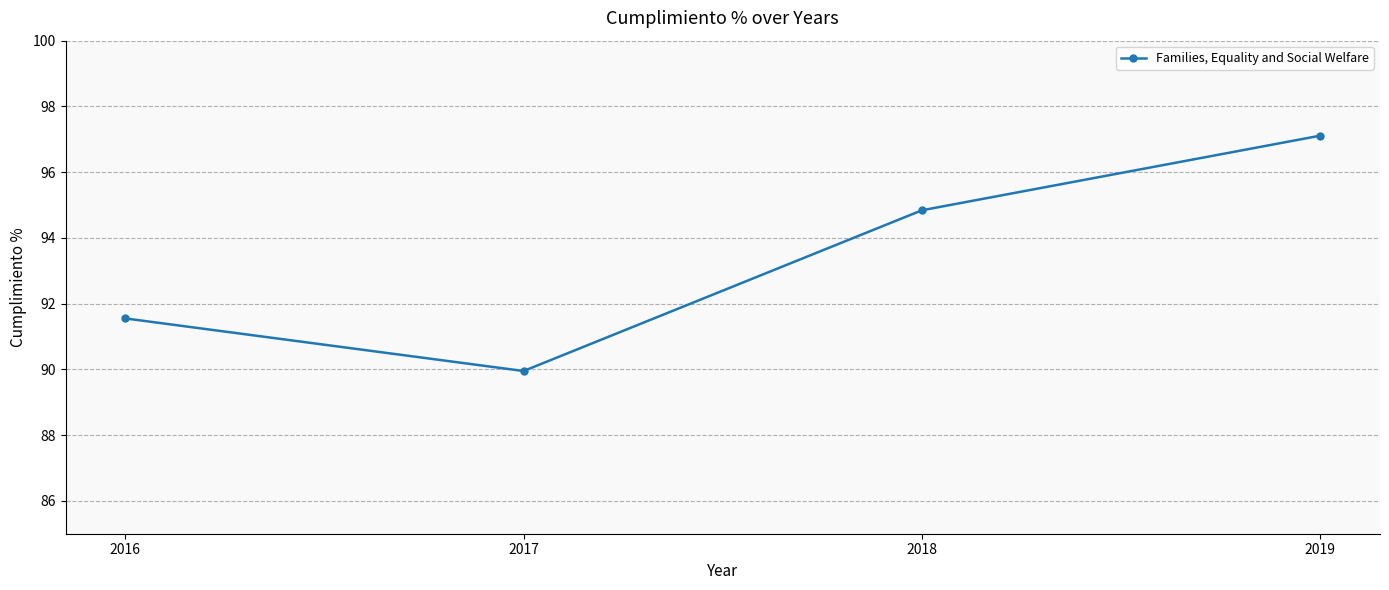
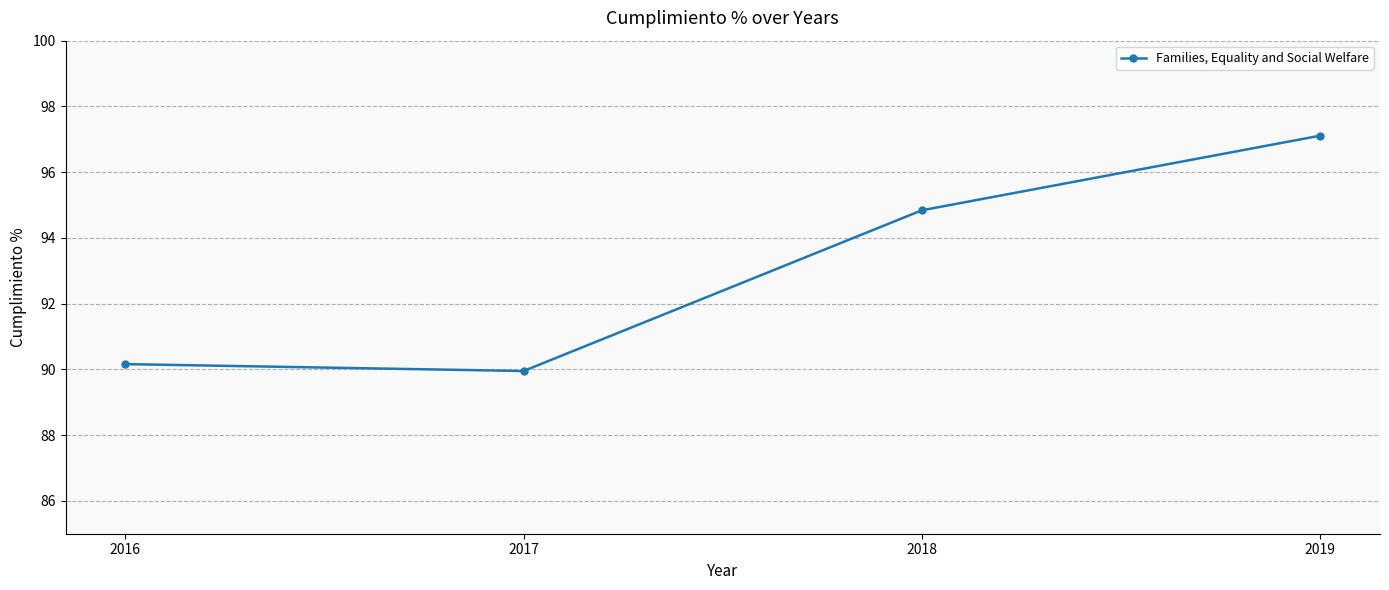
  {
-   "2016": 91.6,
+   "2016": 90.2,
    "2017": 90.0,
    "2018": 94.8,
    "2019": 97.1
  }
